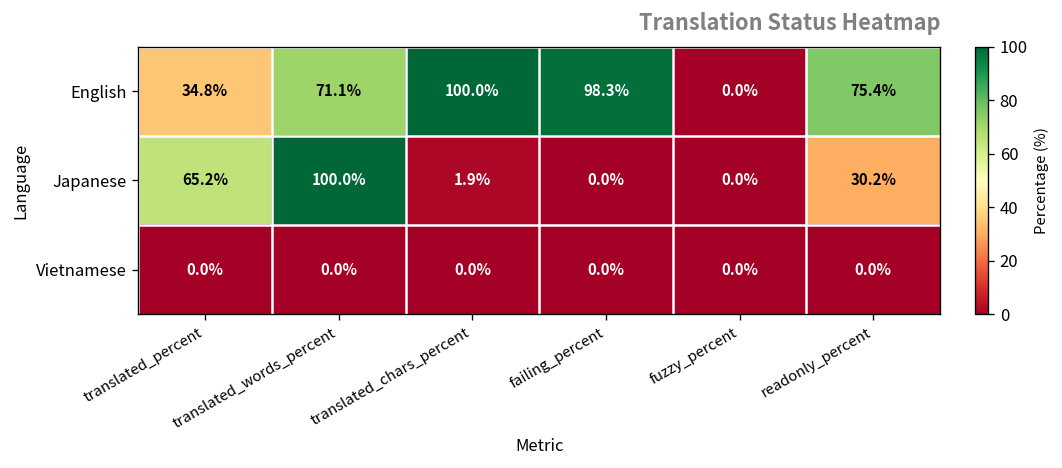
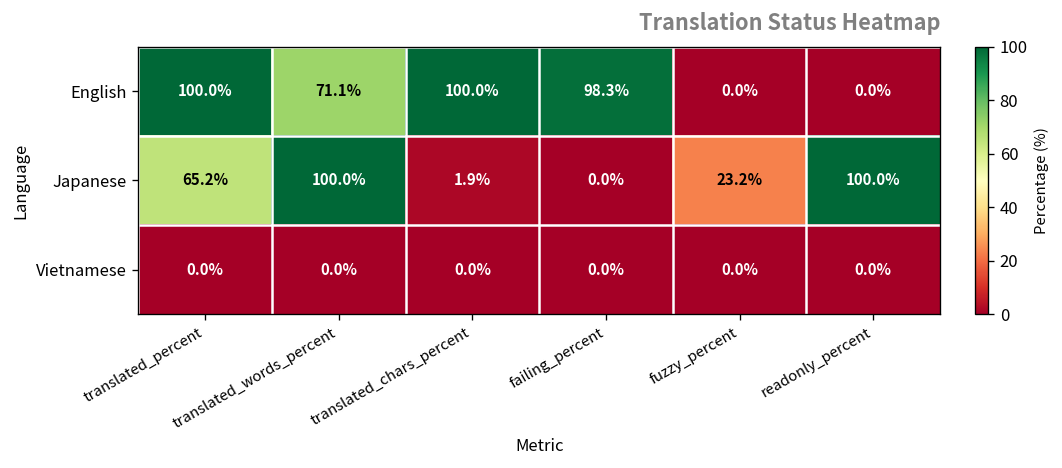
  {
    "English": {
-     "translated_percent": "34.8%",
+     "translated_percent": "100.0%",
      "translated_words_percent": "71.1%",
      "translated_chars_percent": "100.0%",
      "failing_percent": "98.3%",
      "fuzzy_percent": "0.0%",
-     "readonly_percent": "75.4%"
+     "readonly_percent": "0.0%"
    },
    "Japanese": {
      "translated_percent": "65.2%",
      "translated_words_percent": "100.0%",
      "translated_chars_percent": "1.9%",
      "failing_percent": "0.0%",
-     "fuzzy_percent": "0.0%",
-     "readonly_percent": "30.2%"
+     "fuzzy_percent": "23.2%",
+     "readonly_percent": "100.0%"
    },
    "Vietnamese": {
      "translated_percent": "0.0%",
      "translated_words_percent": "0.0%",
      "translated_chars_percent": "0.0%",
      "failing_percent": "0.0%",
      "fuzzy_percent": "0.0%",
      "readonly_percent": "0.0%"
    }
  }
